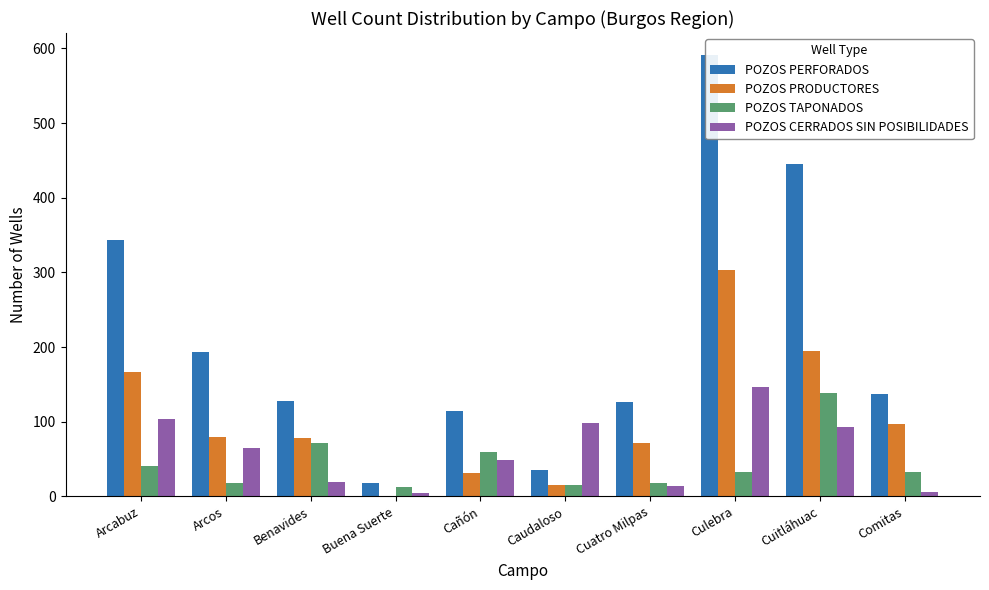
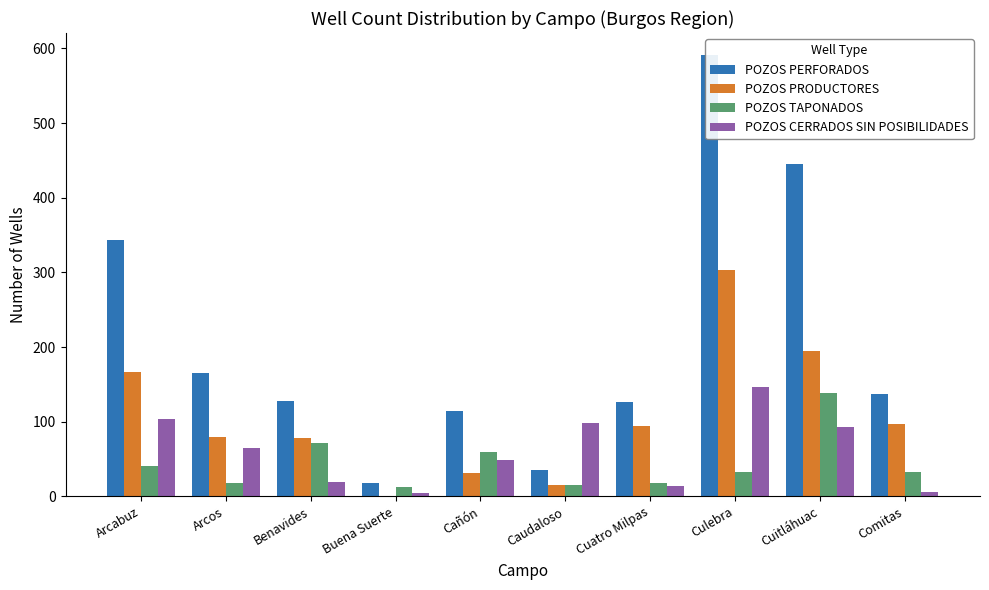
  {
    "POZOS PERFORADOS": {
      "Arcabuz": 340,
-     "Arcos": 190,
+     "Arcos": 170,
      "Benavides": 130,
      "Buena Suerte": 20,
      "Cañón": 110,
      "Caudaloso": 40,
      "Cuatro Milpas": 130,
      "Cuitláhuac": 450,
      "Comitas": 140
    },
    "POZOS PRODUCTORES": {
      "Arcabuz": 170,
      "Arcos": 80,
      "Benavides": 80,
      "Cañón": 30,
      "Caudaloso": 20,
-     "Cuatro Milpas": 70,
+     "Cuatro Milpas": 90,
      "Culebra": 300,
      "Cuitláhuac": 200,
      "Comitas": 100
    },
    "POZOS TAPONADOS": {
      "Arcabuz": 40,
      "Arcos": 20,
      "Benavides": 70,
      "Buena Suerte": 10,
      "Cañón": 60,
      "Caudaloso": 20,
      "Cuatro Milpas": 20,
      "Culebra": 30,
      "Cuitláhuac": 140,
      "Comitas": 30
    },
    "POZOS CERRADOS SIN POSIBILIDADES": {
      "Arcabuz": 100,
      "Arcos": 70,
      "Benavides": 20,
      "Buena Suerte": 0,
      "Cañón": 50,
      "Caudaloso": 100,
      "Cuatro Milpas": 10,
      "Culebra": 150,
      "Cuitláhuac": 90,
      "Comitas": 10
    }
  }
